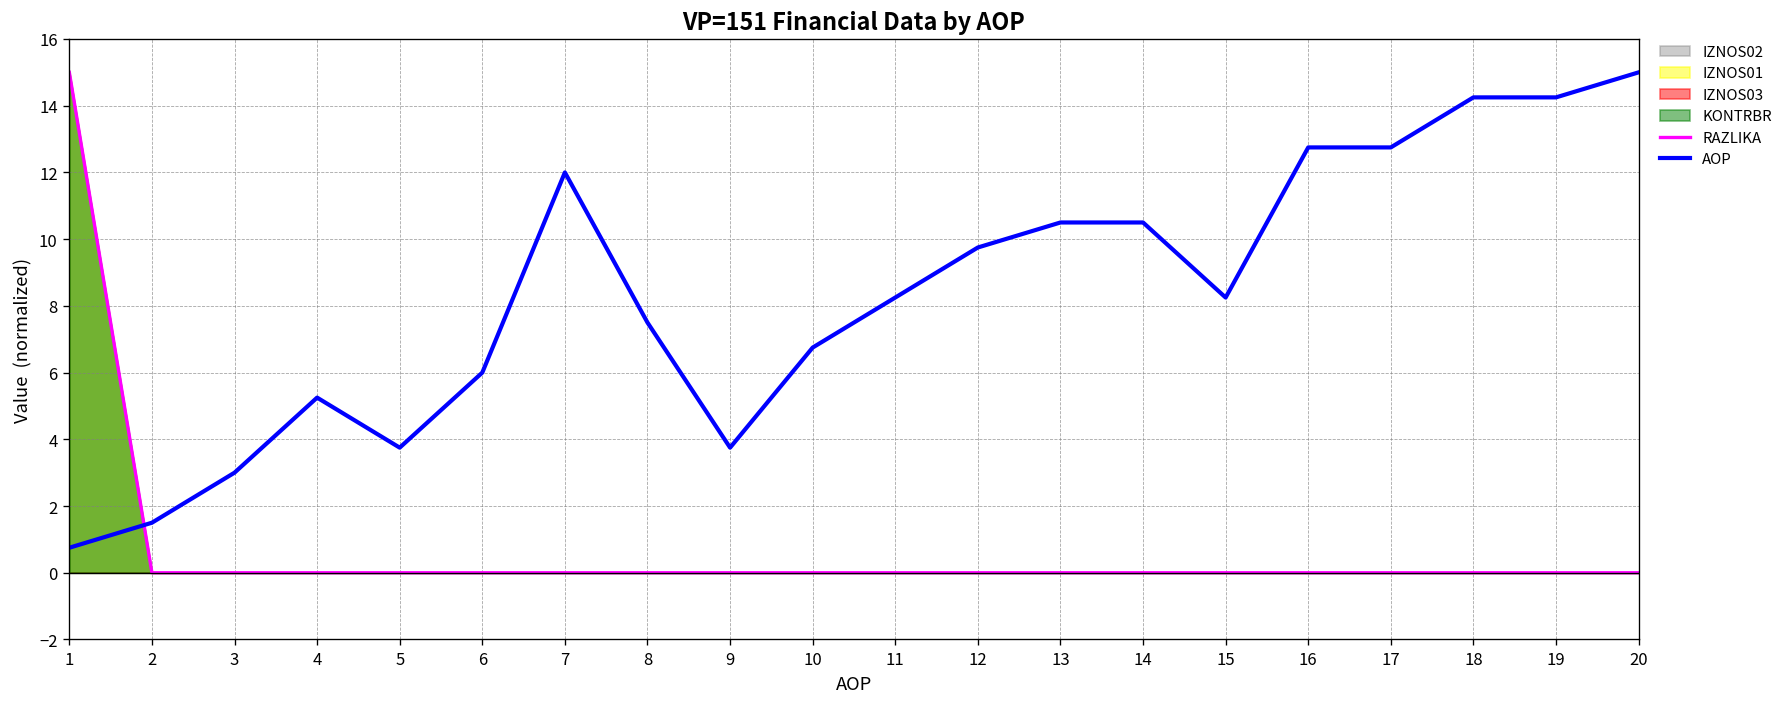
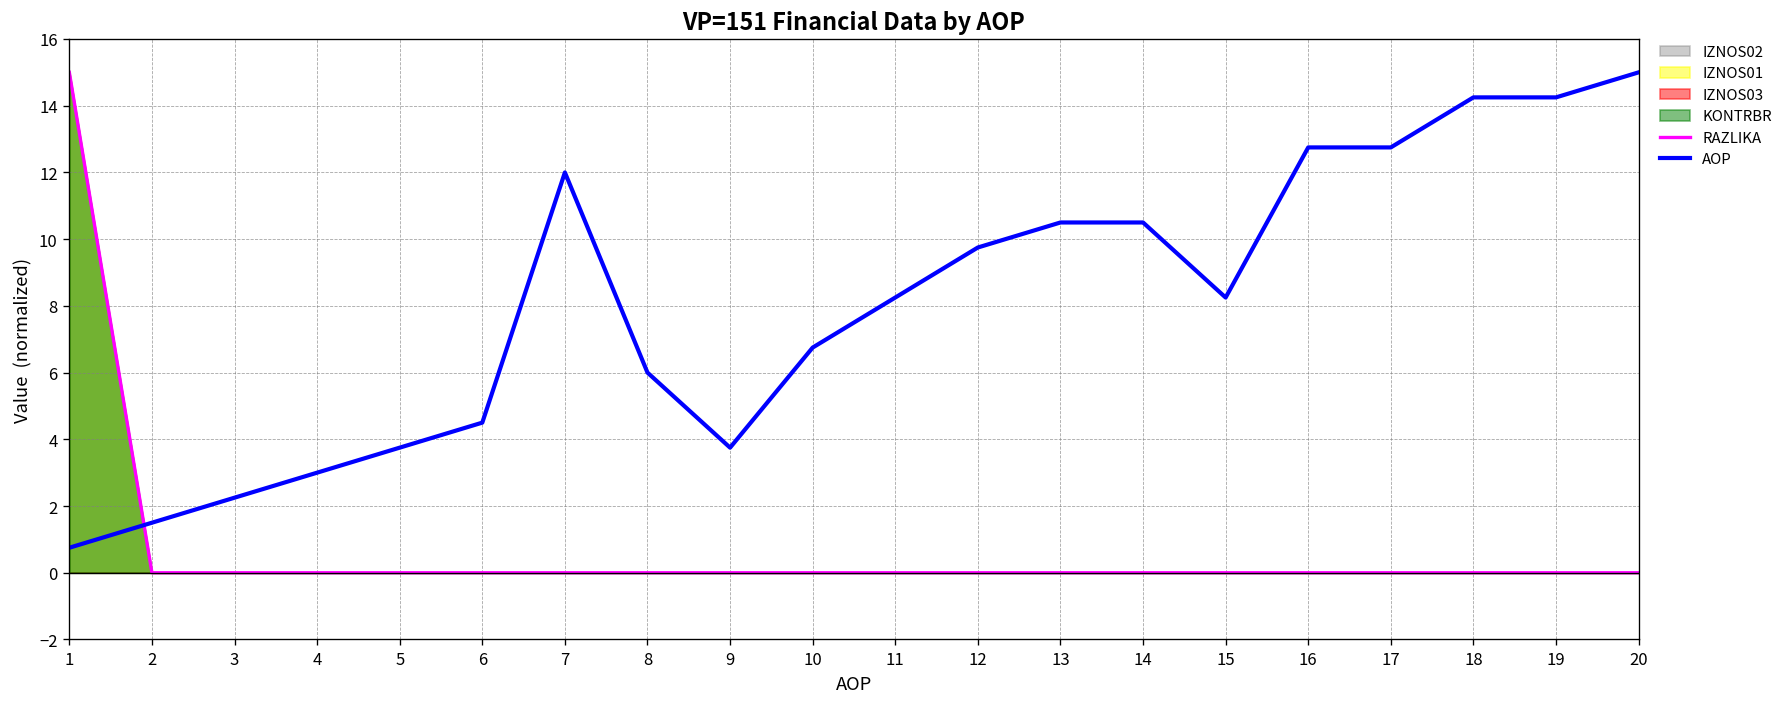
  {
    "KONTRBR": {
      "1": 15.0
    },
    "AOP": {
      "1": 0.8,
      "2": 1.5,
-     "3": 3.0,
-     "4": 5.3,
+     "3": 2.3,
+     "4": 3.0,
      "5": 3.8,
-     "6": 6.0,
+     "6": 4.5,
      "7": 12.0,
-     "8": 7.5,
+     "8": 6.0,
      "9": 3.8,
      "10": 6.8,
      "11": 8.3,
      "12": 9.8,
      "13": 10.5,
      "14": 10.5,
      "15": 8.3,
      "16": 12.8,
      "17": 12.8,
      "18": 14.3,
      "19": 14.3,
      "20": 15.0
    },
    "IZNOS03": {
      "1": 0.0
    }
  }
